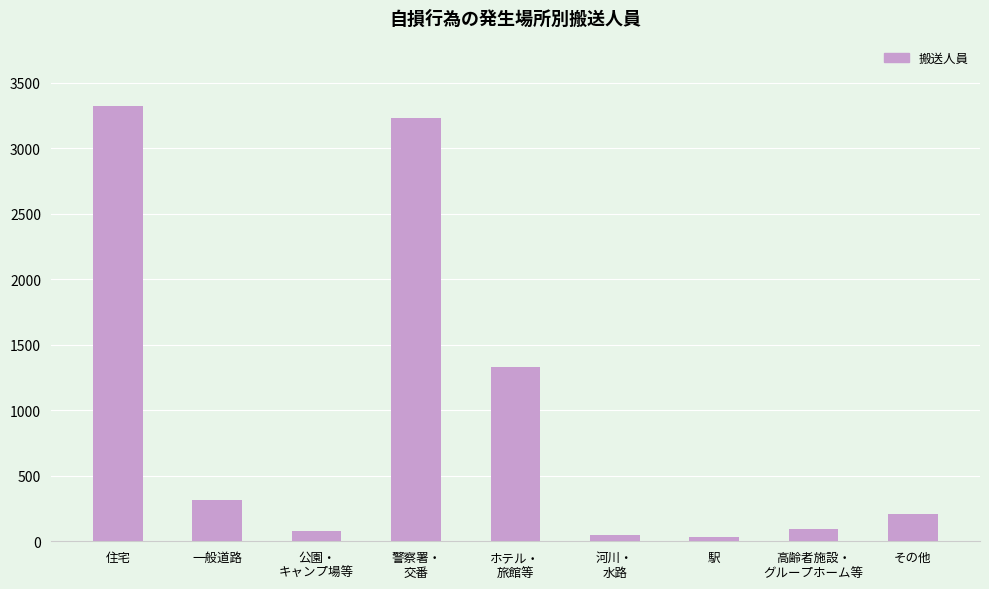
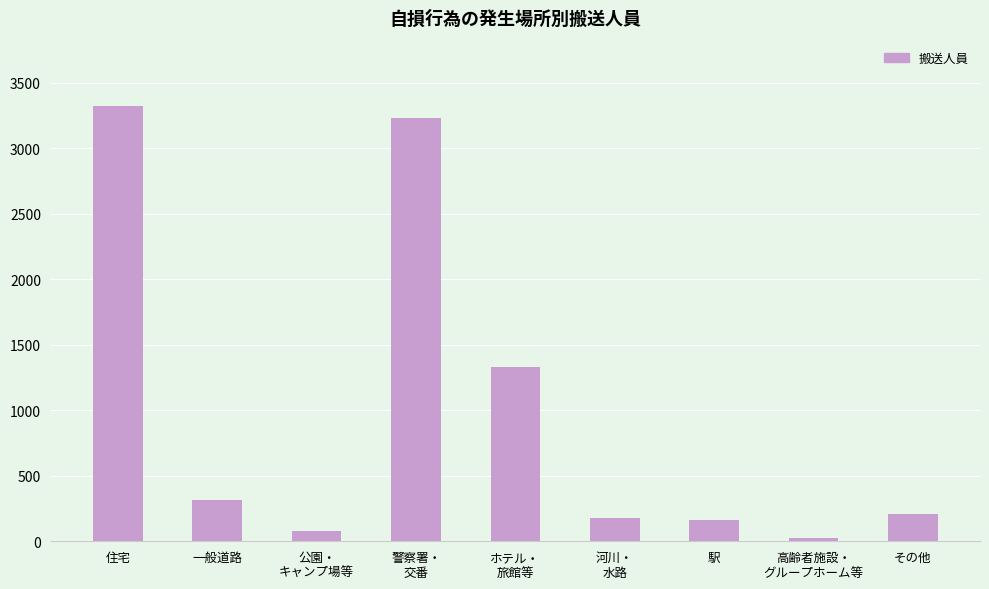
  {
    "住宅": 3320,
    "一般道路": 310,
    "公園・ キャンプ場等": 80,
    "警察署・ 交番": 3230,
    "ホテル・ 旅館等": 1330,
-   "河川・ 水路": 50,
-   "駅": 40,
-   "高齢者施設・ グループホーム等": 100,
+   "河川・ 水路": 170,
+   "駅": 160,
+   "高齢者施設・ グループホーム等": 30,
    "その他": 210
  }
